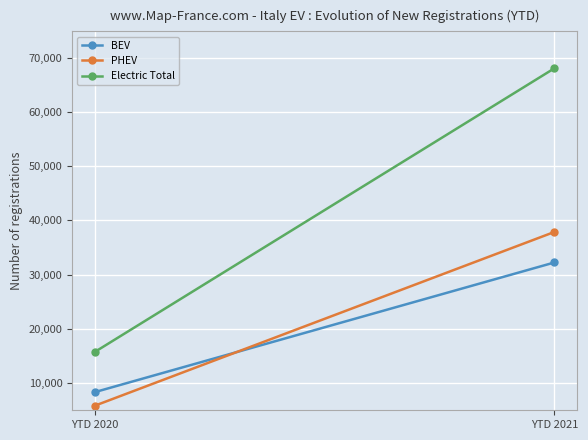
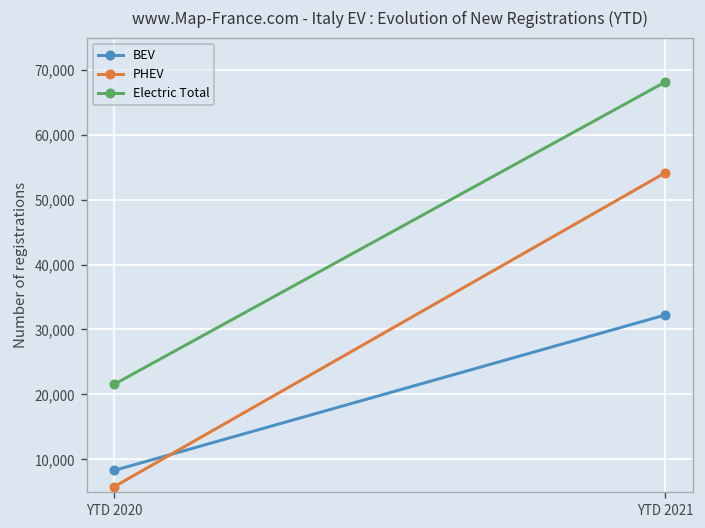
  {
    "BEV": {
      "YTD 2020": "8,000",
      "YTD 2021": "32,000"
    },
    "PHEV": {
      "YTD 2020": "6,000",
-     "YTD 2021": "38,000"
+     "YTD 2021": "54,000"
    },
    "Electric Total": {
-     "YTD 2020": "16,000",
+     "YTD 2020": "22,000",
      "YTD 2021": "68,000"
    }
  }
